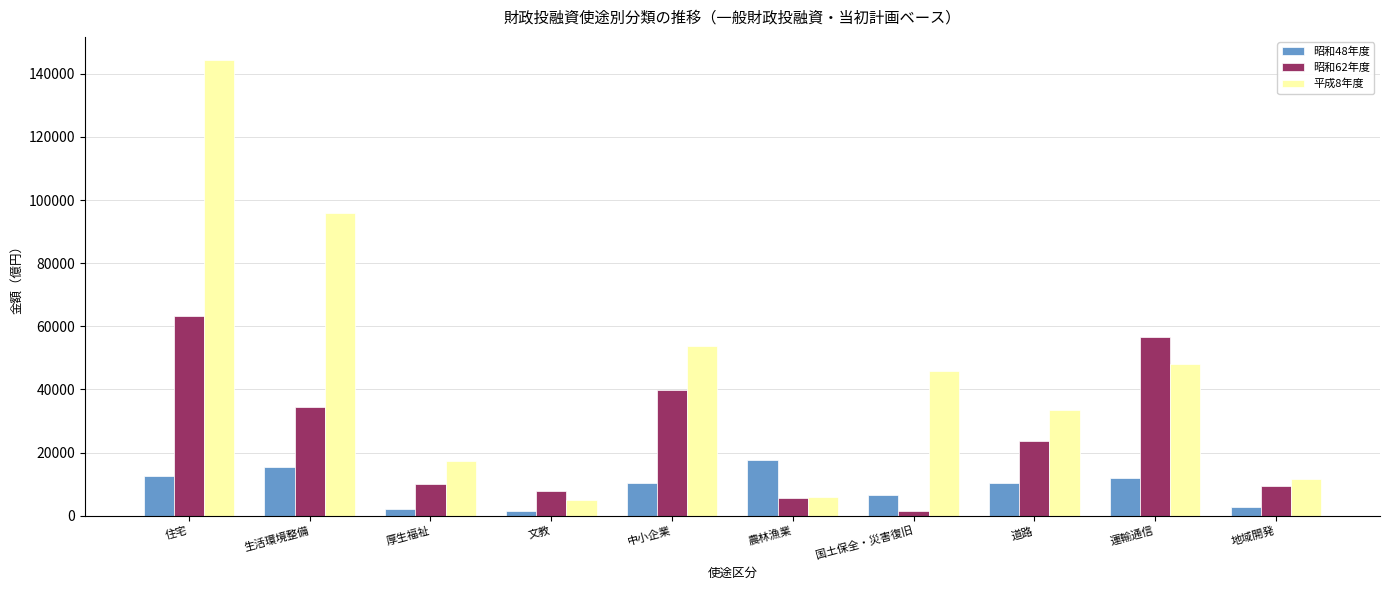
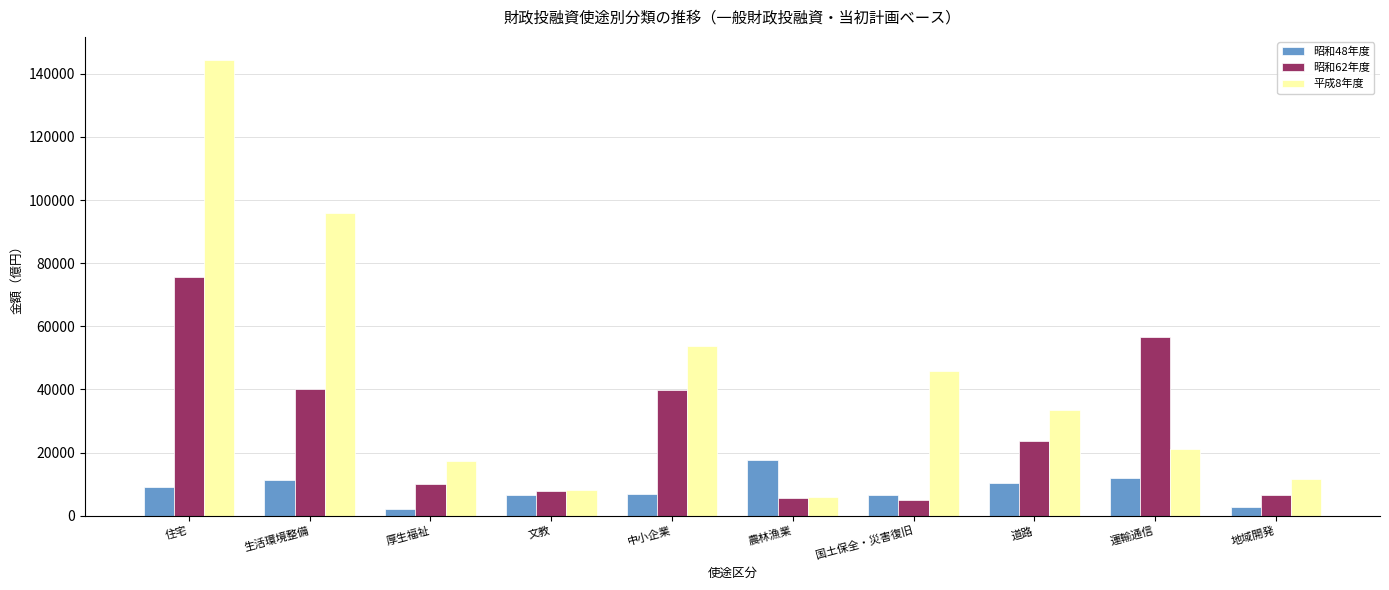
  {
    "昭和48年度": {
-     "住宅": 13000,
-     "生活環境整備": 16000,
+     "住宅": 9000,
+     "生活環境整備": 11000,
      "厚生福祉": 2000,
-     "文教": 1000,
-     "中小企業": 10000,
+     "文教": 6000,
+     "中小企業": 7000,
      "農林漁業": 18000,
      "国土保全・災害復旧": 7000,
      "道路": 10000,
      "運輸通信": 12000,
      "地域開発": 3000
    },
    "昭和62年度": {
-     "住宅": 63000,
-     "生活環境整備": 35000,
+     "住宅": 76000,
+     "生活環境整備": 40000,
      "厚生福祉": 10000,
      "文教": 8000,
      "中小企業": 40000,
      "農林漁業": 6000,
-     "国土保全・災害復旧": 2000,
+     "国土保全・災害復旧": 5000,
      "道路": 24000,
      "運輸通信": 57000,
-     "地域開発": 9000
+     "地域開発": 7000
    },
    "平成8年度": {
      "住宅": 144000,
      "生活環境整備": 96000,
      "厚生福祉": 17000,
-     "文教": 5000,
+     "文教": 8000,
      "中小企業": 54000,
      "農林漁業": 6000,
      "国土保全・災害復旧": 46000,
      "道路": 34000,
-     "運輸通信": 48000,
+     "運輸通信": 21000,
      "地域開発": 12000
    }
  }
